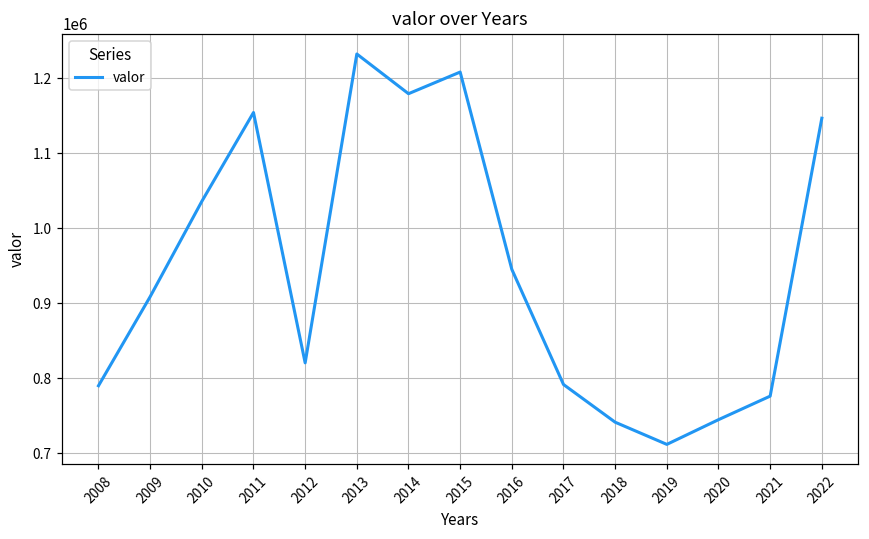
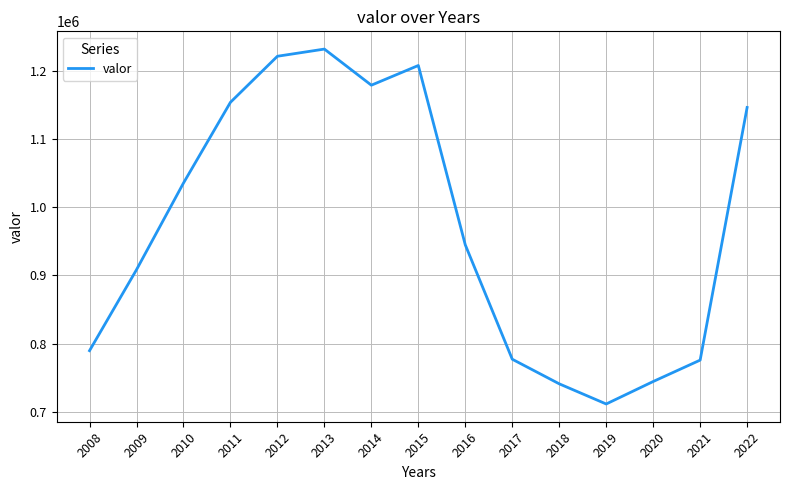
  {
    "2008": 790000,
    "2009": 910000,
    "2010": 1040000,
    "2011": 1150000,
-   "2012": 820000,
+   "2012": 1220000,
    "2013": 1230000,
    "2014": 1180000,
    "2015": 1210000,
    "2016": 940000,
-   "2017": 790000,
+   "2017": 780000,
    "2018": 740000,
    "2019": 710000,
    "2020": 740000,
    "2021": 780000,
    "2022": 1150000
  }
